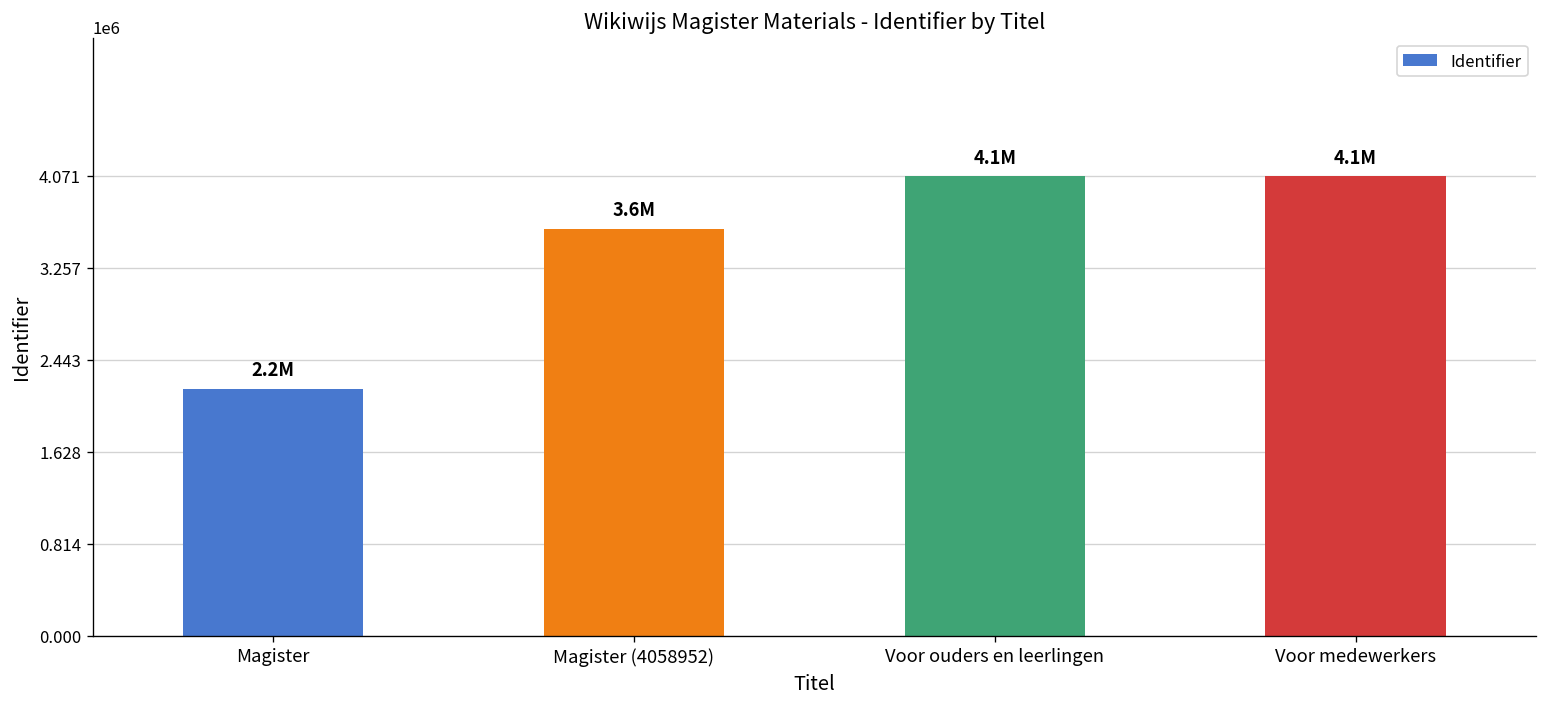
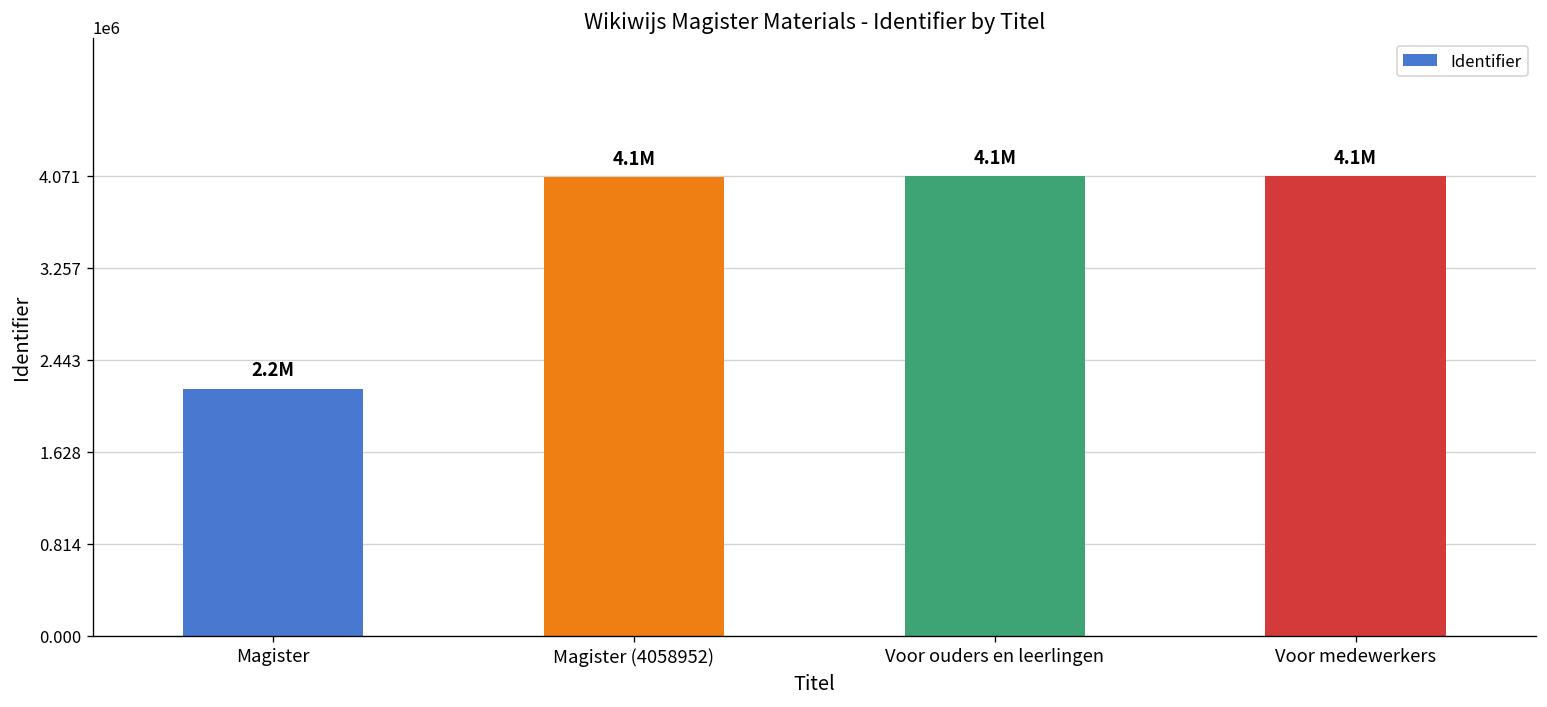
  {
    "Magister": "2.2M",
-   "Magister (4058952)": "3.6M",
+   "Magister (4058952)": "4.1M",
    "Voor ouders en leerlingen": "4.1M",
    "Voor medewerkers": "4.1M"
  }
